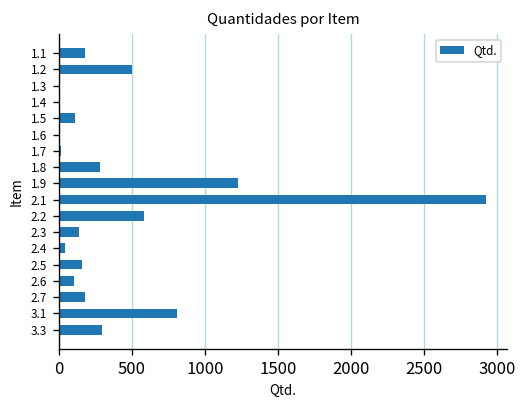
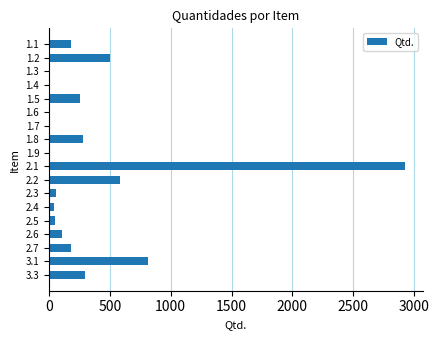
  {
    "1.1": 180,
    "1.2": 500,
-   "1.5": 110,
+   "1.5": 250,
    "1.8": 280,
-   "1.9": 1230,
+   "1.9": 10,
    "2.1": 2930,
    "2.2": 590,
-   "2.3": 140,
+   "2.3": 60,
    "2.4": 40,
-   "2.5": 160,
+   "2.5": 50,
    "2.6": 100,
    "2.7": 180,
    "3.1": 810,
    "3.3": 290
  }
